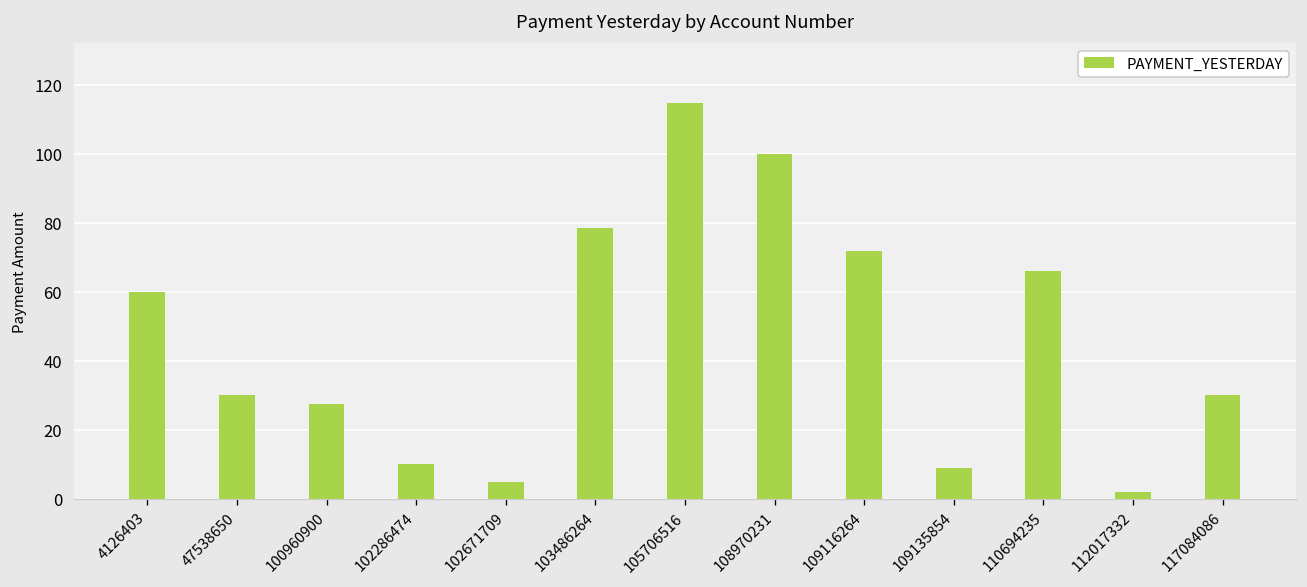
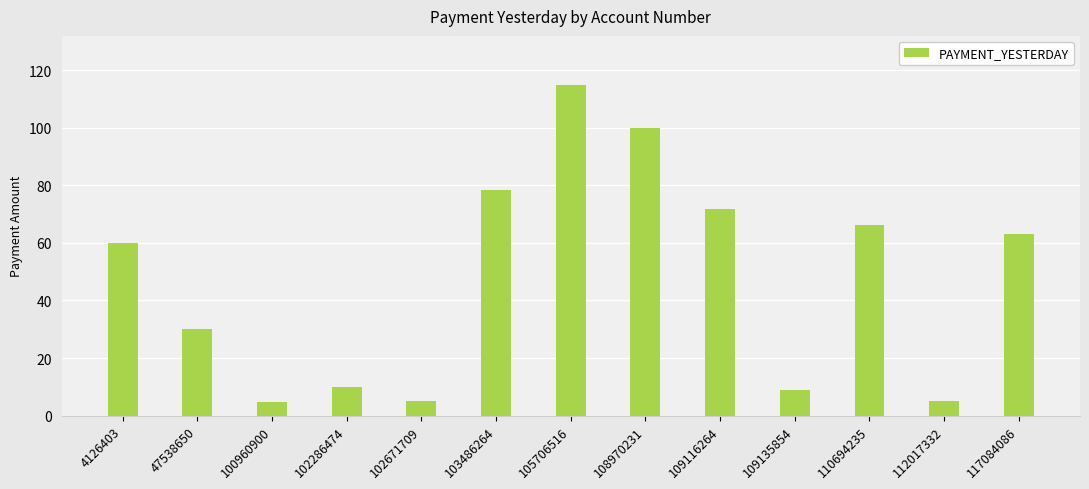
  {
    "4126403": 60,
    "47538650": 30,
-   "100960900": 28,
+   "100960900": 5,
    "102286474": 10,
    "102671709": 5,
    "103486264": 78,
    "105706516": 115,
    "108970231": 100,
    "109116264": 72,
    "109135854": 9,
    "110694235": 66,
-   "112017332": 2,
-   "117084086": 30
+   "112017332": 5,
+   "117084086": 63
  }
